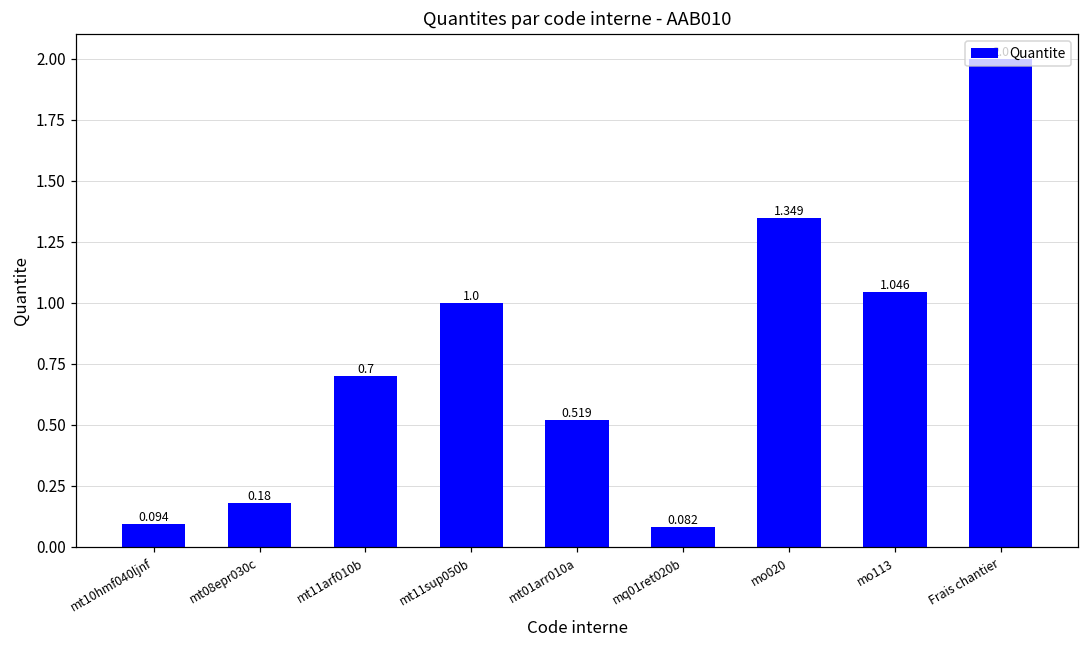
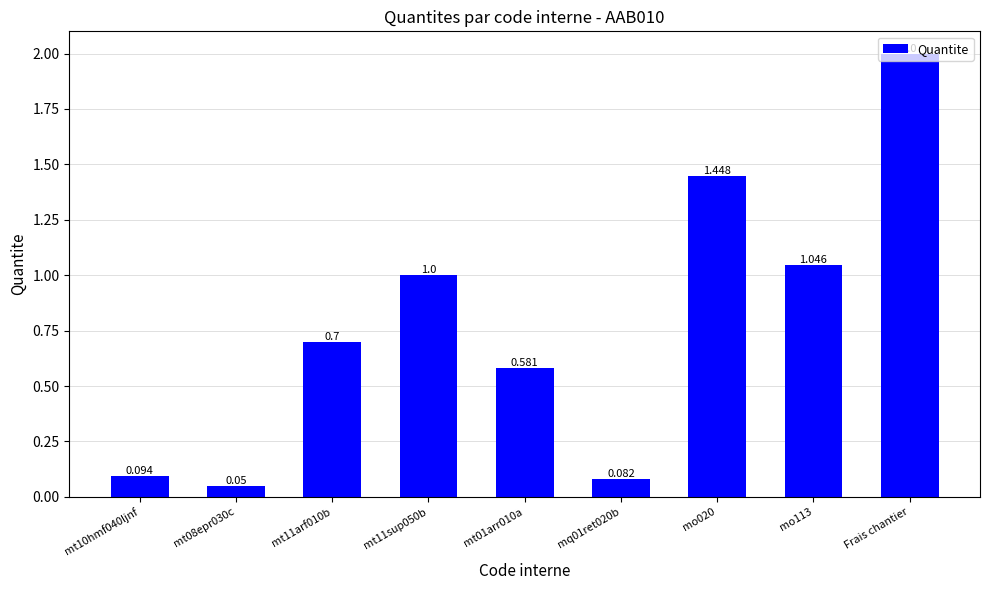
  {
    "mt10hmf040ljnf": 0.094,
-   "mt08epr030c": 0.18,
+   "mt08epr030c": 0.05,
    "mt11arf010b": 0.7,
    "mt11sup050b": 1.0,
-   "mt01arr010a": 0.519,
+   "mt01arr010a": 0.581,
    "mq01ret020b": 0.082,
-   "mo020": 1.349,
+   "mo020": 1.448,
    "mo113": 1.046
  }
